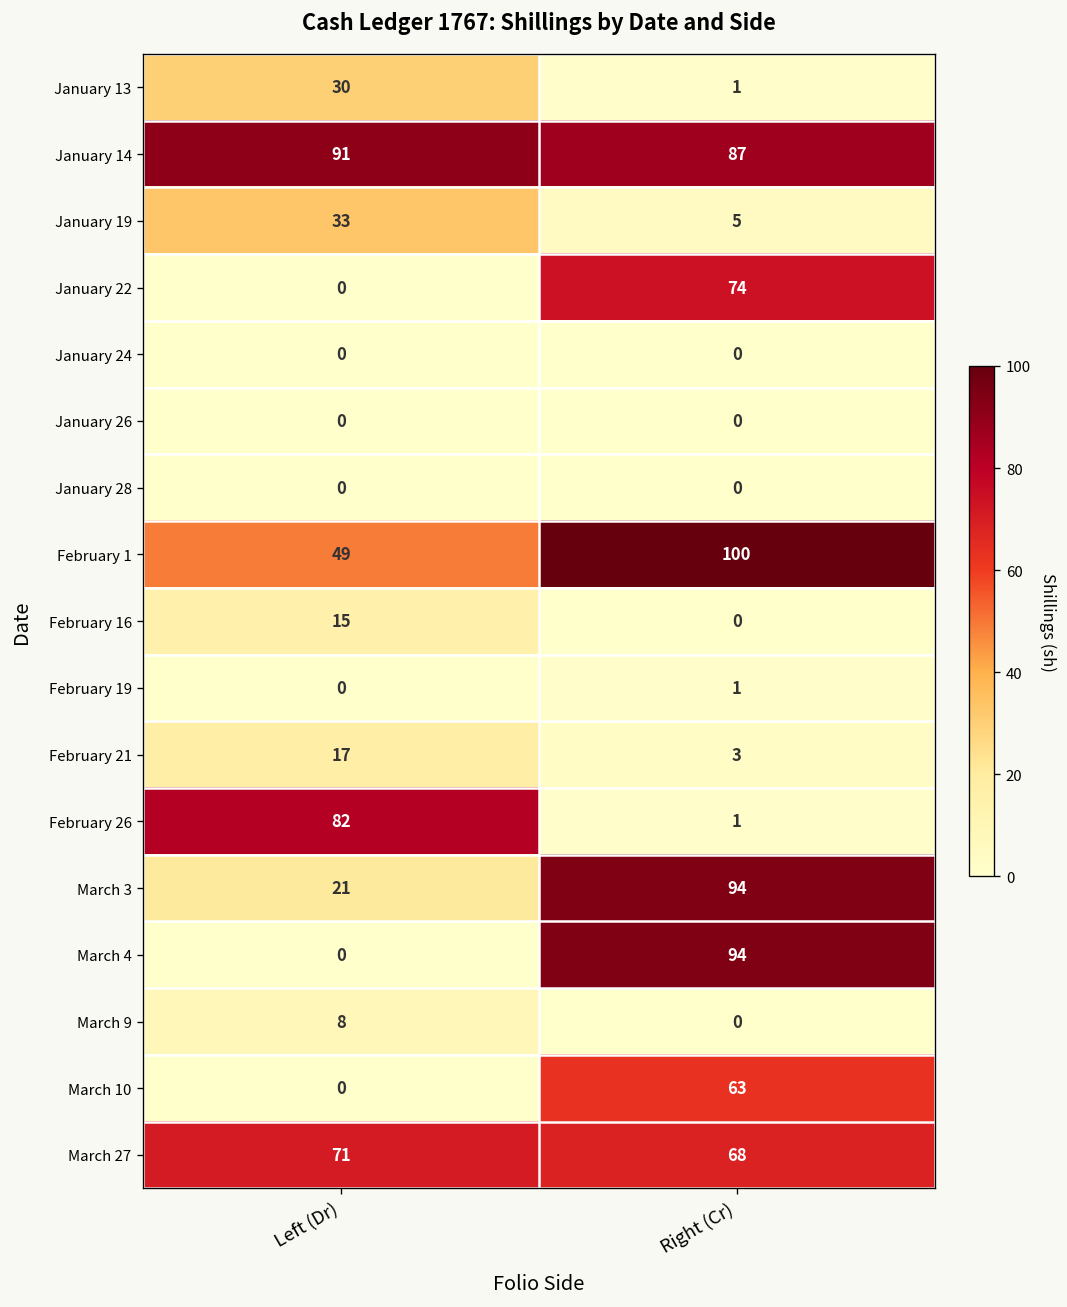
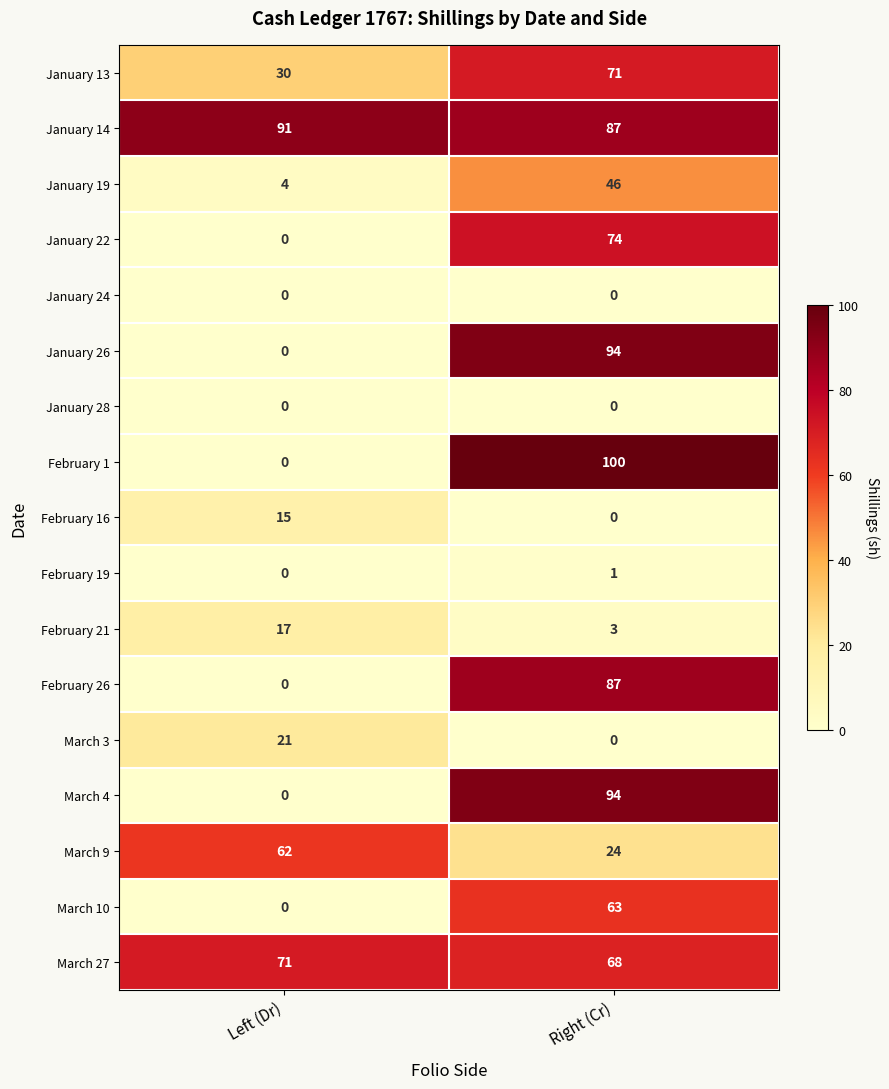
  {
    "January 13": {
      "Left (Dr)": 30,
-     "Right (Cr)": 1
+     "Right (Cr)": 71
    },
    "January 14": {
      "Left (Dr)": 91,
      "Right (Cr)": 87
    },
    "January 19": {
-     "Left (Dr)": 33,
-     "Right (Cr)": 5
+     "Left (Dr)": 4,
+     "Right (Cr)": 46
    },
    "January 22": {
      "Left (Dr)": 0,
      "Right (Cr)": 74
    },
    "January 24": {
      "Left (Dr)": 0,
      "Right (Cr)": 0
    },
    "January 26": {
      "Left (Dr)": 0,
-     "Right (Cr)": 0
+     "Right (Cr)": 94
    },
    "January 28": {
      "Left (Dr)": 0,
      "Right (Cr)": 0
    },
    "February 1": {
-     "Left (Dr)": 49,
+     "Left (Dr)": 0,
      "Right (Cr)": 100
    },
    "February 16": {
      "Left (Dr)": 15,
      "Right (Cr)": 0
    },
    "February 19": {
      "Left (Dr)": 0,
      "Right (Cr)": 1
    },
    "February 21": {
      "Left (Dr)": 17,
      "Right (Cr)": 3
    },
    "February 26": {
-     "Left (Dr)": 82,
-     "Right (Cr)": 1
+     "Left (Dr)": 0,
+     "Right (Cr)": 87
    },
    "March 3": {
      "Left (Dr)": 21,
-     "Right (Cr)": 94
+     "Right (Cr)": 0
    },
    "March 4": {
      "Left (Dr)": 0,
      "Right (Cr)": 94
    },
    "March 9": {
-     "Left (Dr)": 8,
-     "Right (Cr)": 0
+     "Left (Dr)": 62,
+     "Right (Cr)": 24
    },
    "March 10": {
      "Left (Dr)": 0,
      "Right (Cr)": 63
    },
    "March 27": {
      "Left (Dr)": 71,
      "Right (Cr)": 68
    }
  }
